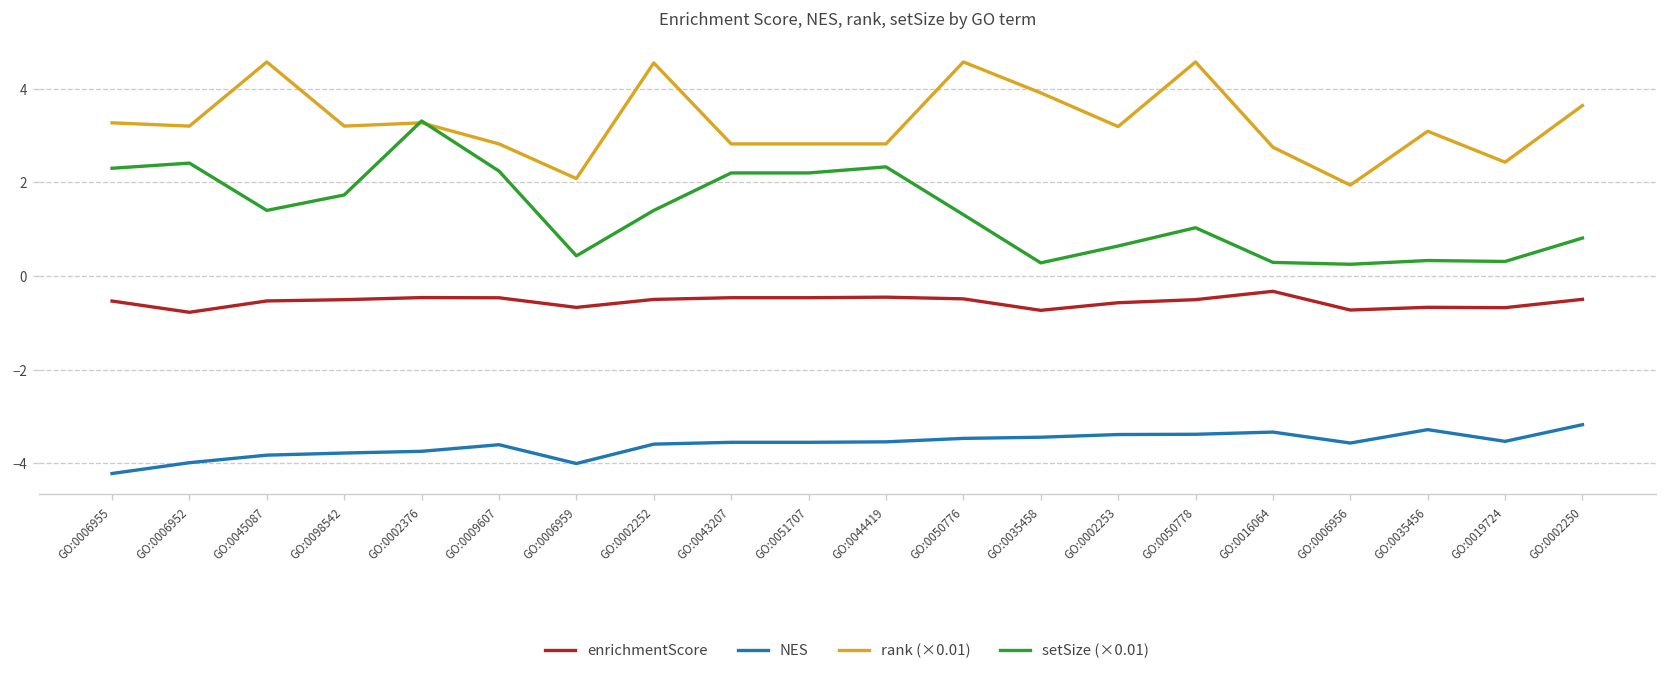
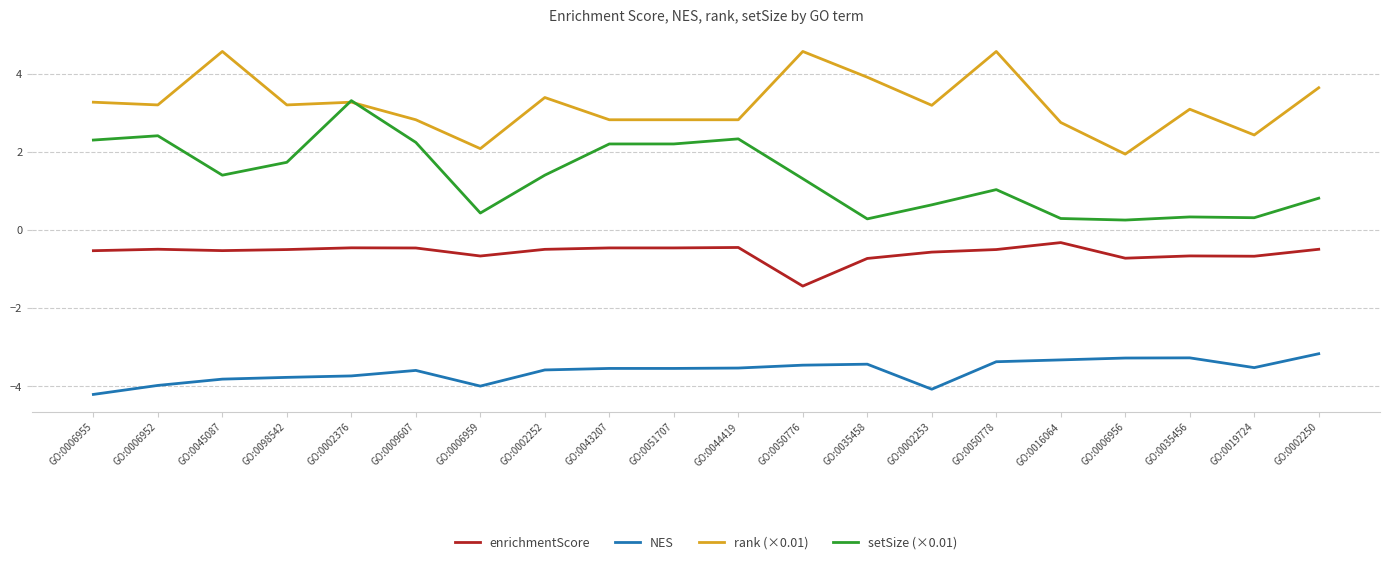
  {
    "enrichmentScore": {
      "GO:0006955": -0.5,
-     "GO:0006952": -0.8,
+     "GO:0006952": -0.5,
      "GO:0045087": -0.5,
      "GO:0098542": -0.5,
      "GO:0002376": -0.5,
      "GO:0009607": -0.5,
      "GO:0006959": -0.7,
      "GO:0002252": -0.5,
      "GO:0043207": -0.5,
      "GO:0051707": -0.5,
      "GO:0044419": -0.5,
-     "GO:0050776": -0.5,
+     "GO:0050776": -1.4,
      "GO:0035458": -0.7,
      "GO:0002253": -0.6,
      "GO:0050778": -0.5,
      "GO:0016064": -0.3,
      "GO:0006956": -0.7,
      "GO:0035456": -0.7,
      "GO:0019724": -0.7,
      "GO:0002250": -0.5
    },
    "NES": {
      "GO:0006955": -4.2,
      "GO:0006952": -4.0,
      "GO:0045087": -3.8,
      "GO:0098542": -3.8,
      "GO:0002376": -3.7,
      "GO:0009607": -3.6,
      "GO:0006959": -4.0,
      "GO:0002252": -3.6,
      "GO:0043207": -3.6,
      "GO:0051707": -3.6,
      "GO:0044419": -3.5,
      "GO:0050776": -3.5,
      "GO:0035458": -3.4,
-     "GO:0002253": -3.4,
+     "GO:0002253": -4.1,
      "GO:0050778": -3.4,
      "GO:0016064": -3.3,
-     "GO:0006956": -3.6,
+     "GO:0006956": -3.3,
      "GO:0035456": -3.3,
      "GO:0019724": -3.5,
      "GO:0002250": -3.2
    },
    "rank (×0.01)": {
      "GO:0006955": 3.3,
      "GO:0006952": 3.2,
      "GO:0045087": 4.6,
      "GO:0098542": 3.2,
      "GO:0009607": 2.8,
      "GO:0006959": 2.1,
-     "GO:0002252": 4.6,
+     "GO:0002252": 3.4,
      "GO:0043207": 2.8,
      "GO:0051707": 2.8,
      "GO:0044419": 2.8,
      "GO:0050776": 4.6,
      "GO:0035458": 3.9,
      "GO:0002253": 3.2,
      "GO:0050778": 4.6,
      "GO:0016064": 2.8,
      "GO:0006956": 1.9,
      "GO:0035456": 3.1,
      "GO:0019724": 2.4,
      "GO:0002250": 3.6
    },
    "setSize (×0.01)": {
      "GO:0006955": 2.3,
      "GO:0006952": 2.4,
      "GO:0045087": 1.4,
      "GO:0098542": 1.7,
      "GO:0009607": 2.2,
      "GO:0006959": 0.4,
      "GO:0002252": 1.4,
      "GO:0043207": 2.2,
      "GO:0051707": 2.2,
      "GO:0044419": 2.3,
      "GO:0050776": 1.3,
      "GO:0035458": 0.3,
      "GO:0002253": 0.6,
      "GO:0050778": 1.0,
      "GO:0016064": 0.3,
      "GO:0006956": 0.3,
      "GO:0035456": 0.3,
      "GO:0019724": 0.3,
      "GO:0002250": 0.8
    }
  }
